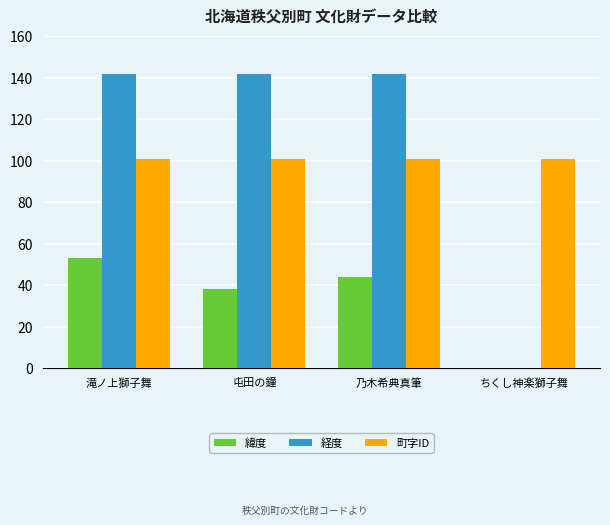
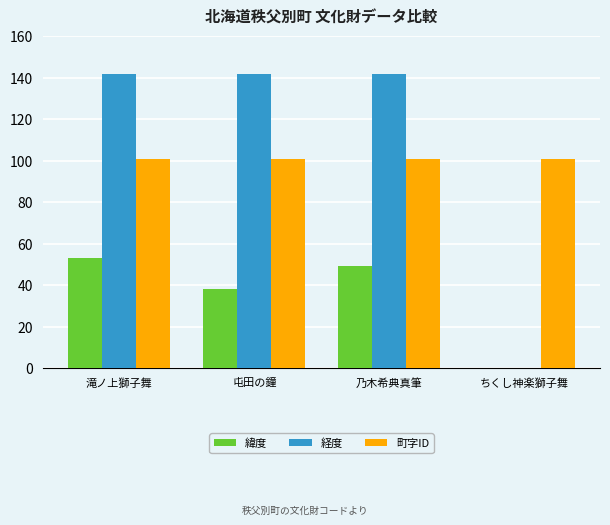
  {
    "緯度": {
      "滝ノ上獅子舞": 53,
      "屯田の鐘": 38,
-     "乃木希典真筆": 44,
+     "乃木希典真筆": 49,
      "ちくし神楽獅子舞": 0
    },
    "経度": {
      "滝ノ上獅子舞": 142,
      "屯田の鐘": 142,
      "乃木希典真筆": 142,
      "ちくし神楽獅子舞": 0
    },
    "町字ID": {
      "滝ノ上獅子舞": 101,
      "屯田の鐘": 101,
      "乃木希典真筆": 101,
      "ちくし神楽獅子舞": 101
    }
  }
